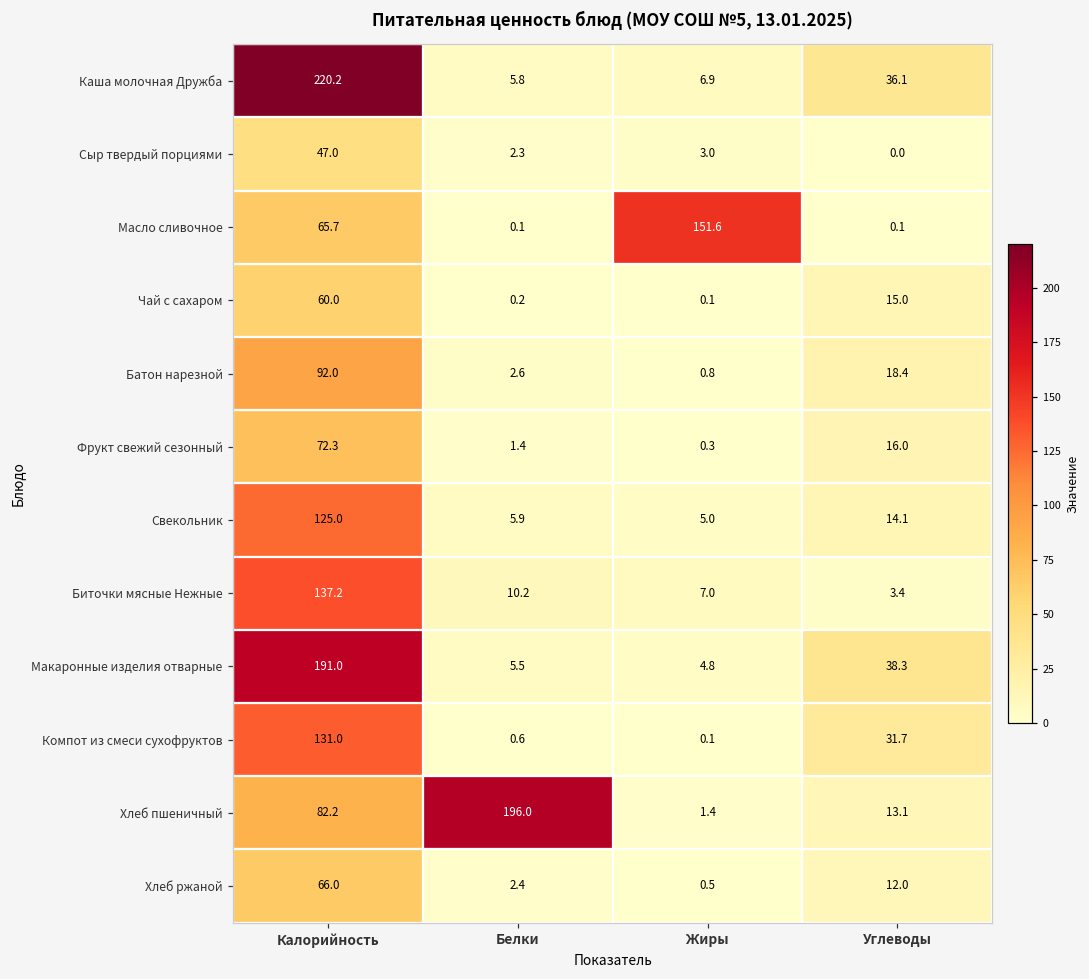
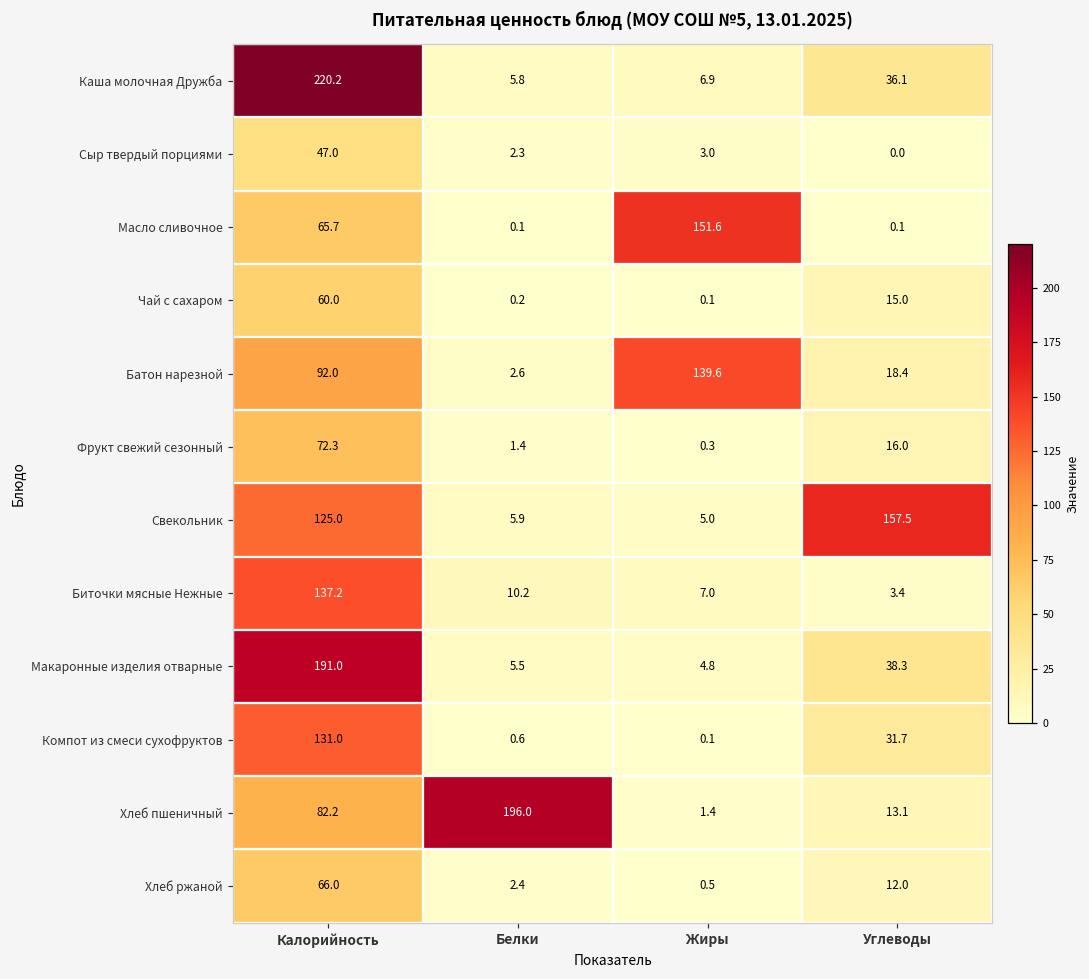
  {
    "Каша молочная Дружба": {
      "Калорийность": 220.2,
      "Белки": 5.8,
      "Жиры": 6.9,
      "Углеводы": 36.1
    },
    "Сыр твердый порциями": {
      "Калорийность": 47.0,
      "Белки": 2.3,
      "Жиры": 3.0,
      "Углеводы": 0.0
    },
    "Масло сливочное": {
      "Калорийность": 65.7,
      "Белки": 0.1,
      "Жиры": 151.6,
      "Углеводы": 0.1
    },
    "Чай с сахаром": {
      "Калорийность": 60.0,
      "Белки": 0.2,
      "Жиры": 0.1,
      "Углеводы": 15.0
    },
    "Батон нарезной": {
      "Калорийность": 92.0,
      "Белки": 2.6,
-     "Жиры": 0.8,
+     "Жиры": 139.6,
      "Углеводы": 18.4
    },
    "Фрукт свежий сезонный": {
      "Калорийность": 72.3,
      "Белки": 1.4,
      "Жиры": 0.3,
      "Углеводы": 16.0
    },
    "Свекольник": {
      "Калорийность": 125.0,
      "Белки": 5.9,
      "Жиры": 5.0,
-     "Углеводы": 14.1
+     "Углеводы": 157.5
    },
    "Биточки мясные Нежные": {
      "Калорийность": 137.2,
      "Белки": 10.2,
      "Жиры": 7.0,
      "Углеводы": 3.4
    },
    "Макаронные изделия отварные": {
      "Калорийность": 191.0,
      "Белки": 5.5,
      "Жиры": 4.8,
      "Углеводы": 38.3
    },
    "Компот из смеси сухофруктов": {
      "Калорийность": 131.0,
      "Белки": 0.6,
      "Жиры": 0.1,
      "Углеводы": 31.7
    },
    "Хлеб пшеничный": {
      "Калорийность": 82.2,
      "Белки": 196.0,
      "Жиры": 1.4,
      "Углеводы": 13.1
    },
    "Хлеб ржаной": {
      "Калорийность": 66.0,
      "Белки": 2.4,
      "Жиры": 0.5,
      "Углеводы": 12.0
    }
  }
